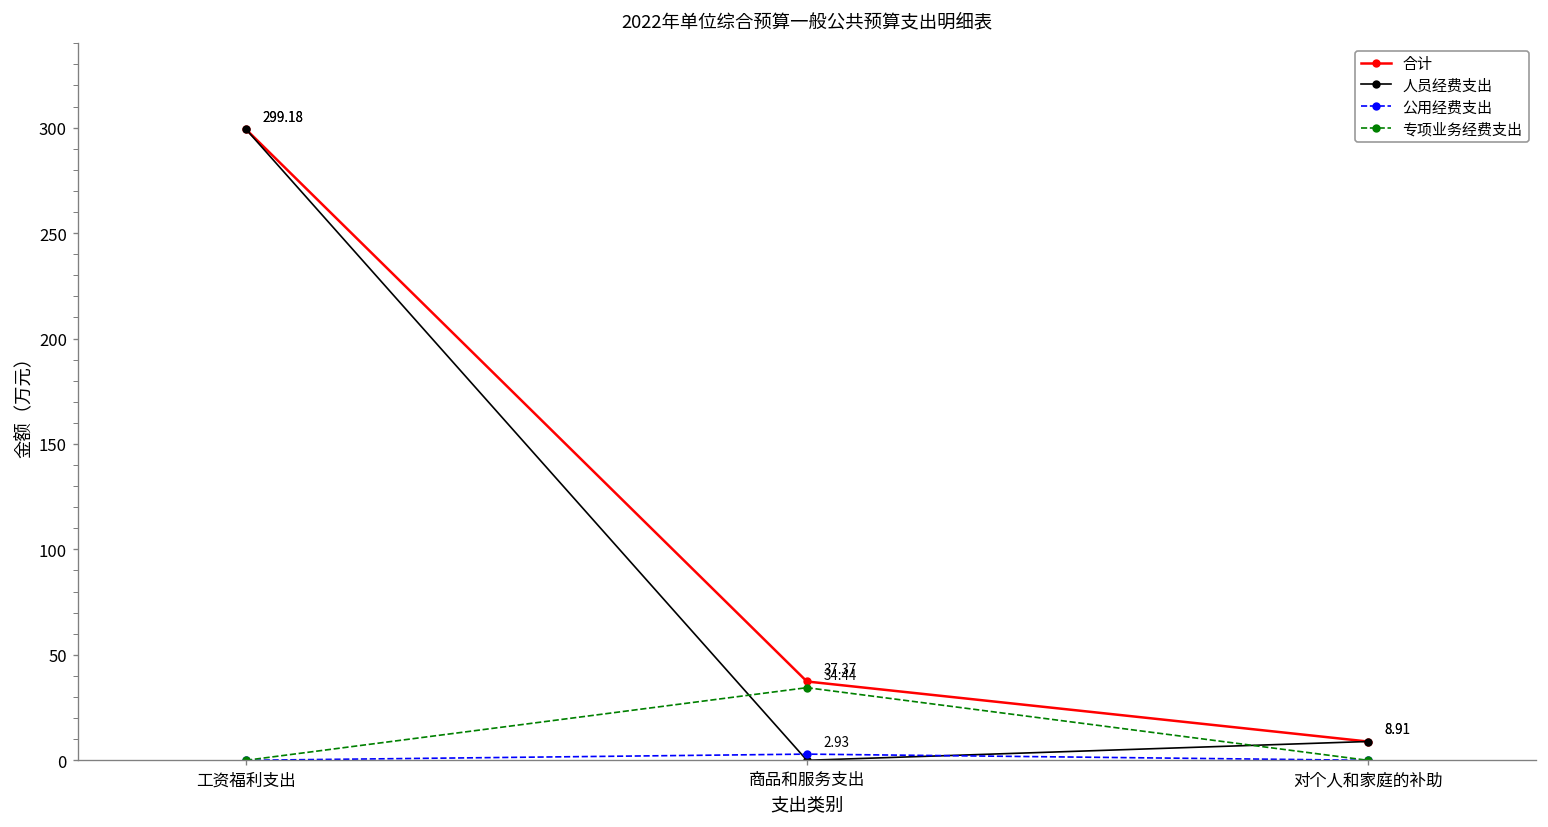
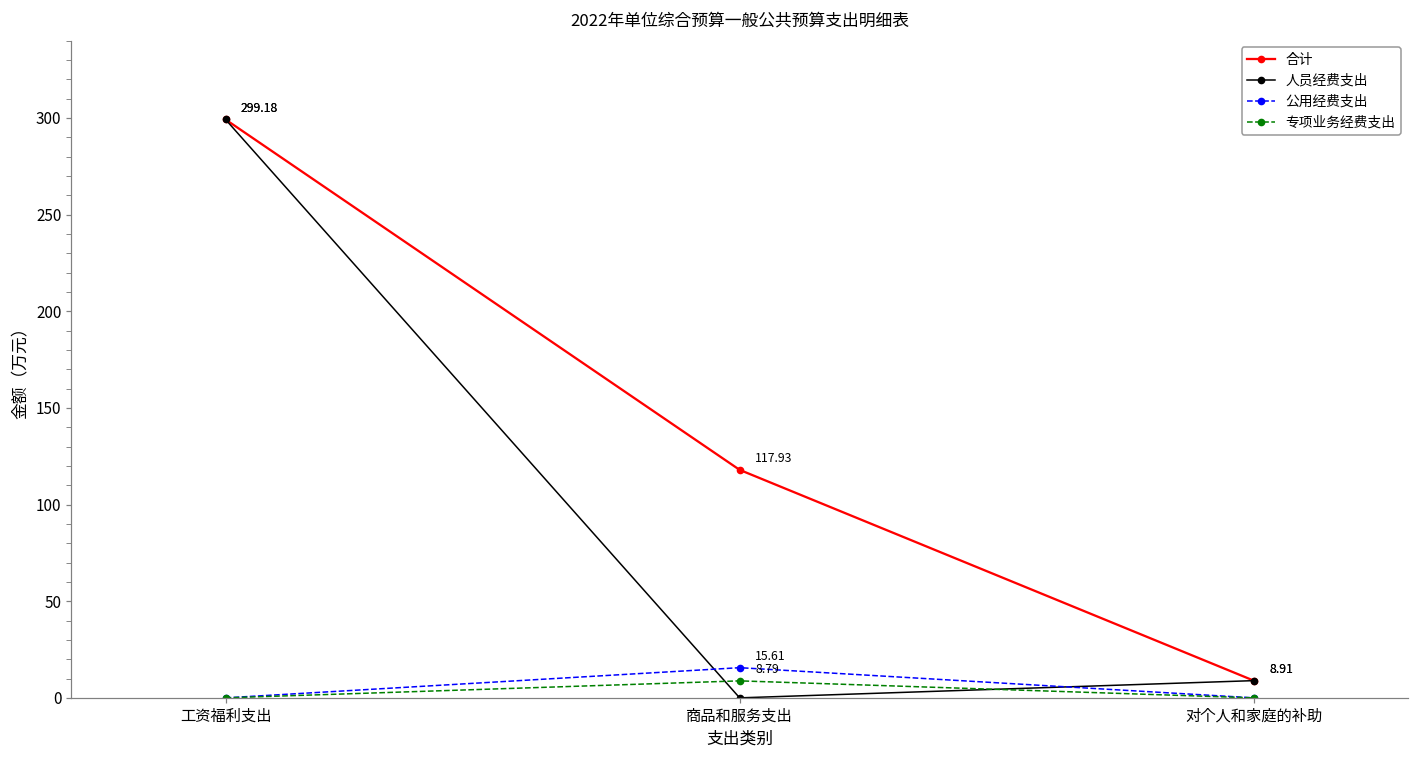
  {
    "合计": {
-     "商品和服务支出": 37.37
+     "商品和服务支出": 117.93
    },
    "人员经费支出": {
      "商品和服务支出": 0
    },
    "公用经费支出": {
-     "商品和服务支出": 2.93
+     "商品和服务支出": 15.61
    },
    "专项业务经费支出": {
-     "商品和服务支出": 34.44
+     "商品和服务支出": 8.79
    }
  }
